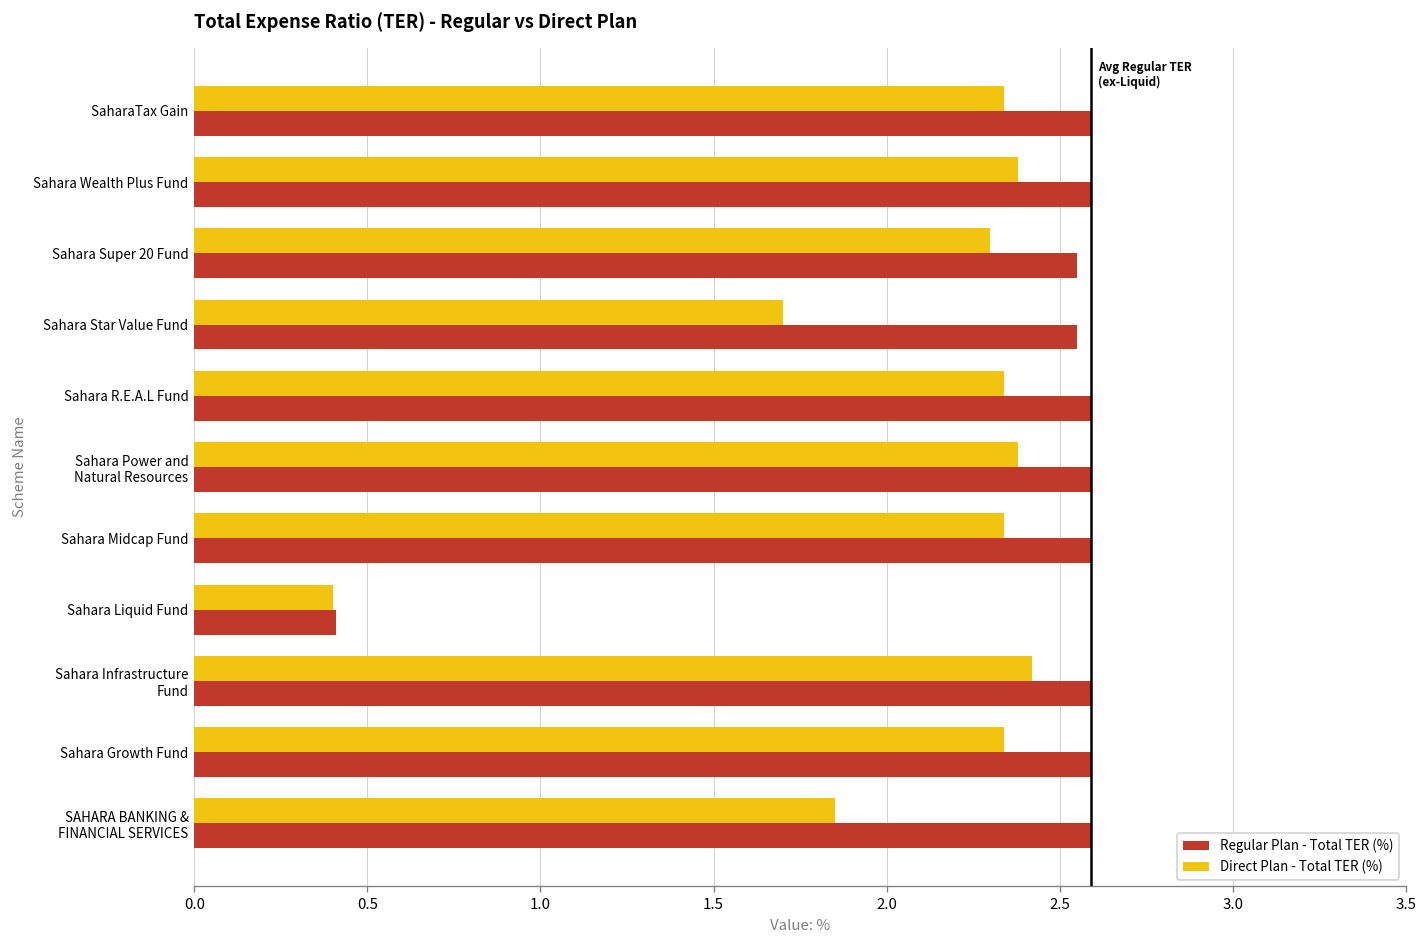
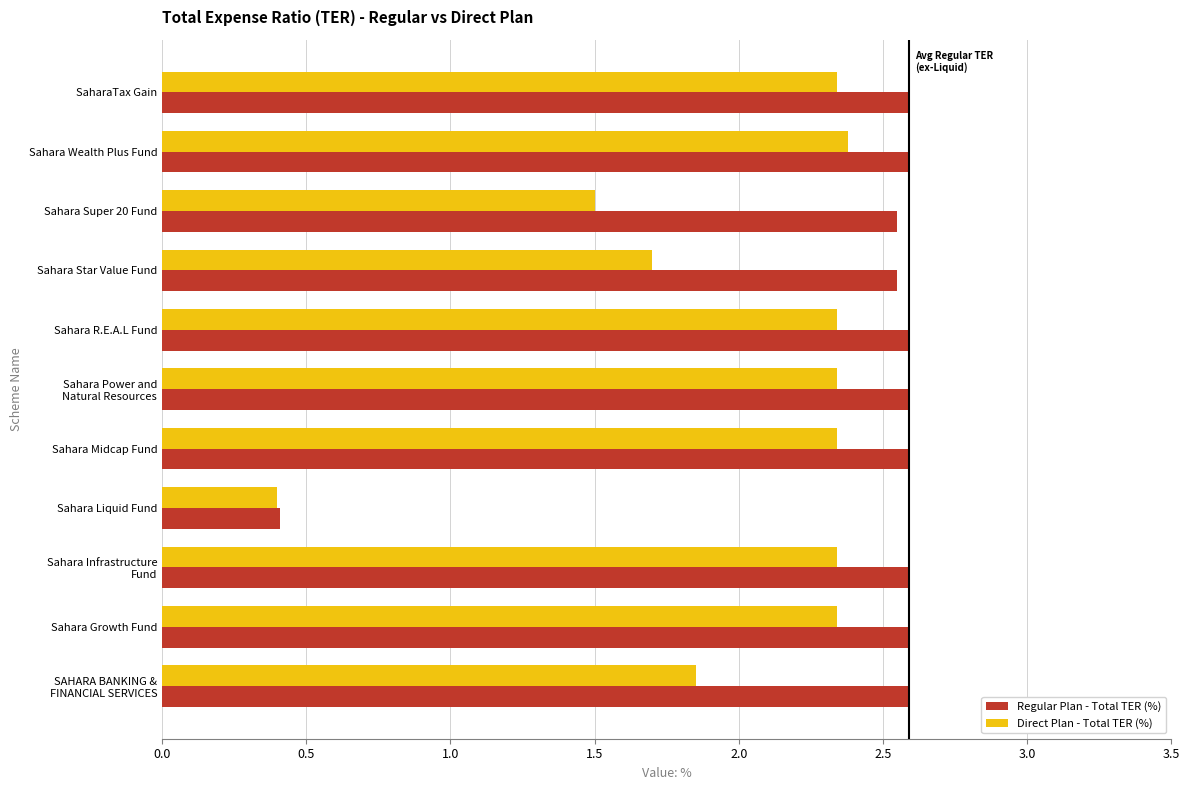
  {
    "Regular Plan - Total TER (%)": {
      "SaharaTax Gain": 2.59,
      "Sahara Wealth Plus Fund": 2.59,
      "Sahara Super 20 Fund": 2.55,
      "Sahara Star Value Fund": 2.55,
      "Sahara R.E.A.L Fund": 2.59,
      "Sahara Power and Natural Resources": 2.59,
      "Sahara Midcap Fund": 2.59,
      "Sahara Liquid Fund": 0.41,
      "Sahara Infrastructure Fund": 2.59,
      "Sahara Growth Fund": 2.59,
      "SAHARA BANKING & FINANCIAL SERVICES": 2.59
    },
    "Direct Plan - Total TER (%)": {
      "SaharaTax Gain": 2.34,
      "Sahara Wealth Plus Fund": 2.38,
-     "Sahara Super 20 Fund": 2.3,
+     "Sahara Super 20 Fund": 1.5,
      "Sahara Star Value Fund": 1.70,
      "Sahara R.E.A.L Fund": 2.34,
-     "Sahara Power and Natural Resources": 2.38,
+     "Sahara Power and Natural Resources": 2.34,
      "Sahara Midcap Fund": 2.34,
      "Sahara Liquid Fund": 0.40,
-     "Sahara Infrastructure Fund": 2.42,
+     "Sahara Infrastructure Fund": 2.34,
      "Sahara Growth Fund": 2.34,
      "SAHARA BANKING & FINANCIAL SERVICES": 1.85
    }
  }
